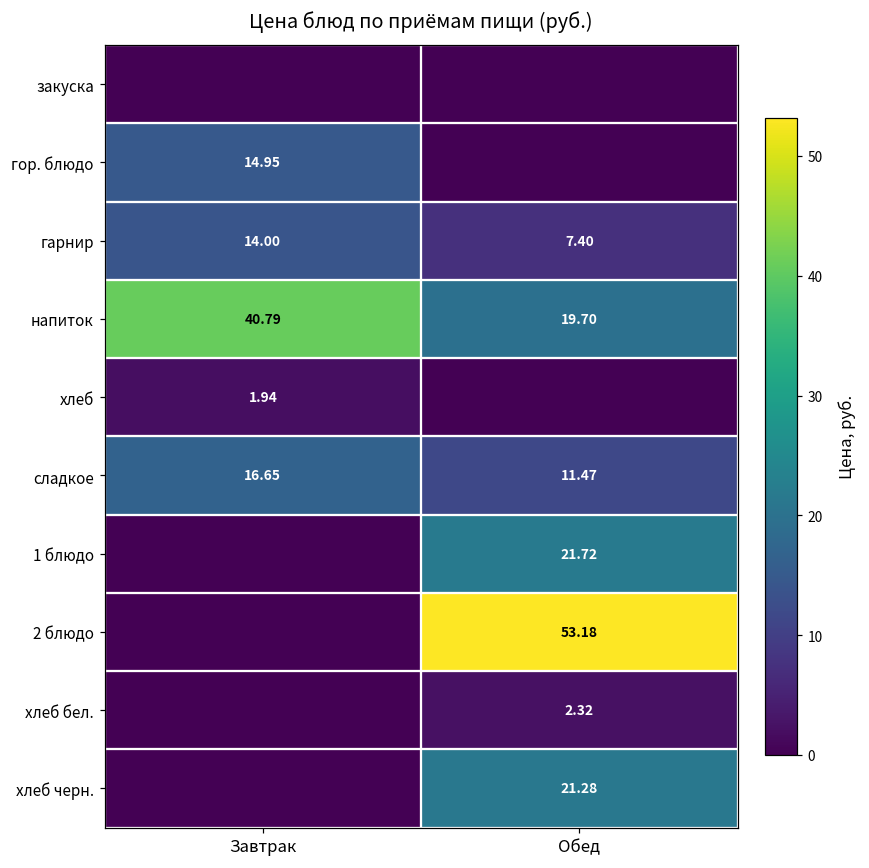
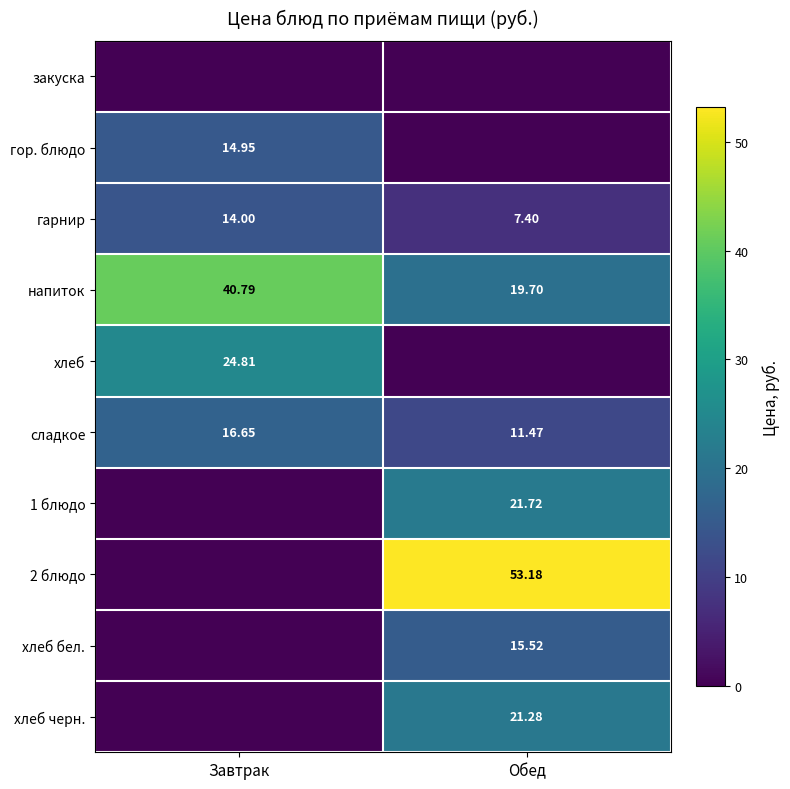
  {
    "гор. блюдо": {
      "Завтрак": 14.95
    },
    "гарнир": {
      "Завтрак": 14.00,
      "Обед": 7.40
    },
    "напиток": {
      "Завтрак": 40.79,
      "Обед": 19.70
    },
    "хлеб": {
-     "Завтрак": 1.94
+     "Завтрак": 24.81
    },
    "сладкое": {
      "Завтрак": 16.65,
      "Обед": 11.47
    },
    "1 блюдо": {
      "Обед": 21.72
    },
    "2 блюдо": {
      "Обед": 53.18
    },
    "хлеб бел.": {
-     "Обед": 2.32
+     "Обед": 15.52
    },
    "хлеб черн.": {
      "Обед": 21.28
    }
  }
